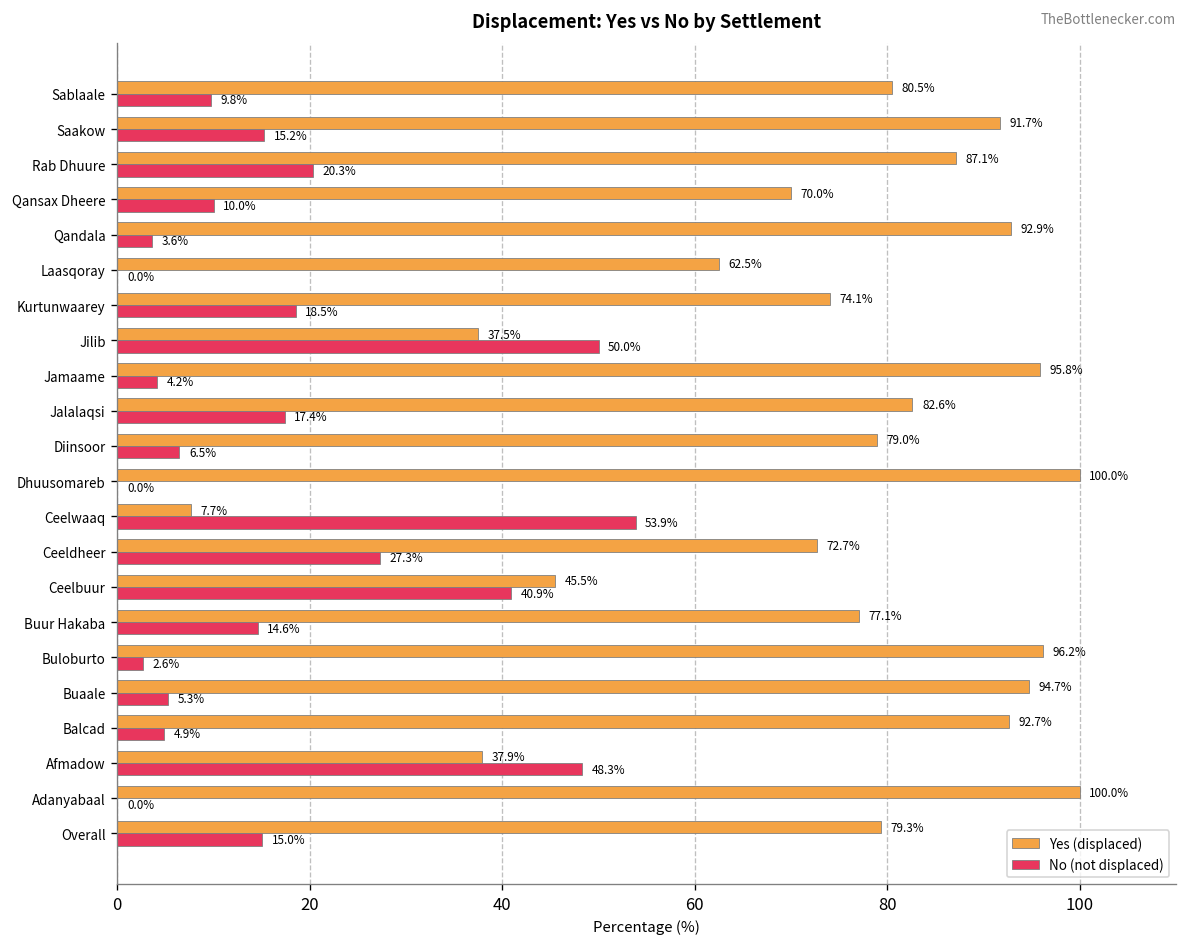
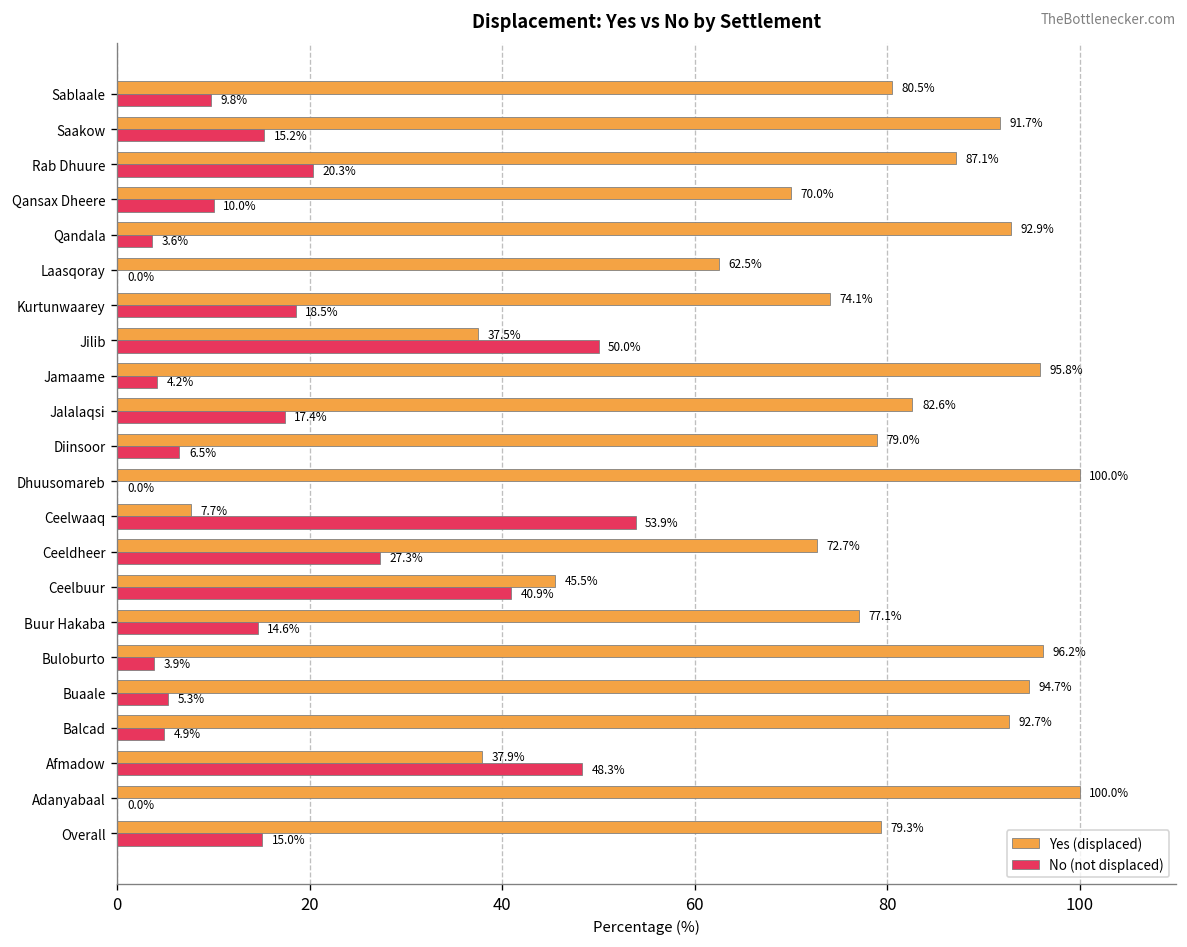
  {
    "Yes (displaced)": {
      "Sablaale": "80.5%",
      "Saakow": "91.7%",
      "Rab Dhuure": "87.1%",
      "Qansax Dheere": "70.0%",
      "Qandala": "92.9%",
      "Laasqoray": "62.5%",
      "Kurtunwaarey": "74.1%",
      "Jilib": "37.5%",
      "Jamaame": "95.8%",
      "Jalalaqsi": "82.6%",
      "Diinsoor": "79.0%",
      "Dhuusomareb": "100.0%",
      "Ceelwaaq": "7.7%",
      "Ceeldheer": "72.7%",
      "Ceelbuur": "45.5%",
      "Buur Hakaba": "77.1%",
      "Buloburto": "96.2%",
      "Buaale": "94.7%",
      "Balcad": "92.7%",
      "Afmadow": "37.9%",
      "Adanyabaal": "100.0%",
      "Overall": "79.3%"
    },
    "No (not displaced)": {
      "Sablaale": "9.8%",
      "Saakow": "15.2%",
      "Rab Dhuure": "20.3%",
      "Qansax Dheere": "10.0%",
      "Qandala": "3.6%",
      "Laasqoray": "0.0%",
      "Kurtunwaarey": "18.5%",
      "Jilib": "50.0%",
      "Jamaame": "4.2%",
      "Jalalaqsi": "17.4%",
      "Diinsoor": "6.5%",
      "Dhuusomareb": "0.0%",
      "Ceelwaaq": "53.9%",
      "Ceeldheer": "27.3%",
      "Ceelbuur": "40.9%",
      "Buur Hakaba": "14.6%",
-     "Buloburto": "2.6%",
+     "Buloburto": "3.9%",
      "Buaale": "5.3%",
      "Balcad": "4.9%",
      "Afmadow": "48.3%",
      "Adanyabaal": "0.0%",
      "Overall": "15.0%"
    }
  }
